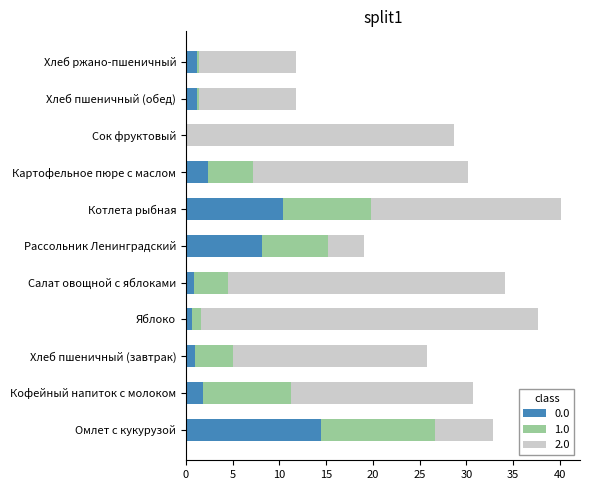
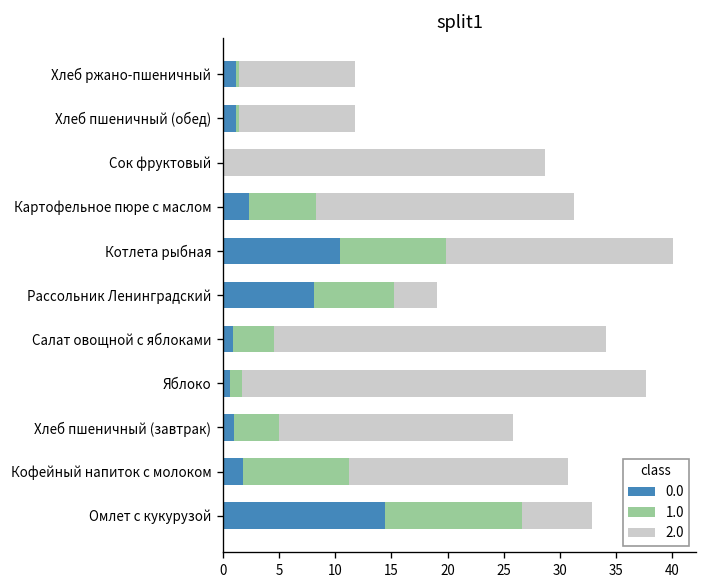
  {
    "0.0": {
      "Хлеб ржано-пшеничный": 1,
      "Хлеб пшеничный (обед)": 1,
      "Сок фруктовый": 0,
      "Картофельное пюре с маслом": 2,
      "Котлета рыбная": 10,
      "Рассольник Ленинградский": 8,
      "Салат овощной с яблоками": 1,
      "Яблоко": 1,
      "Хлеб пшеничный (завтрак)": 1,
      "Кофейный напиток с молоком": 2,
      "Омлет с кукурузой": 14
    },
    "1.0": {
      "Сок фруктовый": 0,
-     "Картофельное пюре с маслом": 5,
+     "Картофельное пюре с маслом": 6,
      "Котлета рыбная": 9,
      "Рассольник Ленинградский": 7,
      "Салат овощной с яблоками": 4,
      "Яблоко": 1,
      "Хлеб пшеничный (завтрак)": 4,
      "Кофейный напиток с молоком": 9,
      "Омлет с кукурузой": 12
    },
    "2.0": {
      "Хлеб ржано-пшеничный": 10,
      "Хлеб пшеничный (обед)": 10,
      "Сок фруктовый": 29,
      "Картофельное пюре с маслом": 23,
      "Котлета рыбная": 20,
      "Рассольник Ленинградский": 4,
      "Салат овощной с яблоками": 30,
      "Яблоко": 36,
      "Хлеб пшеничный (завтрак)": 21,
      "Кофейный напиток с молоком": 20,
      "Омлет с кукурузой": 6
    }
  }
